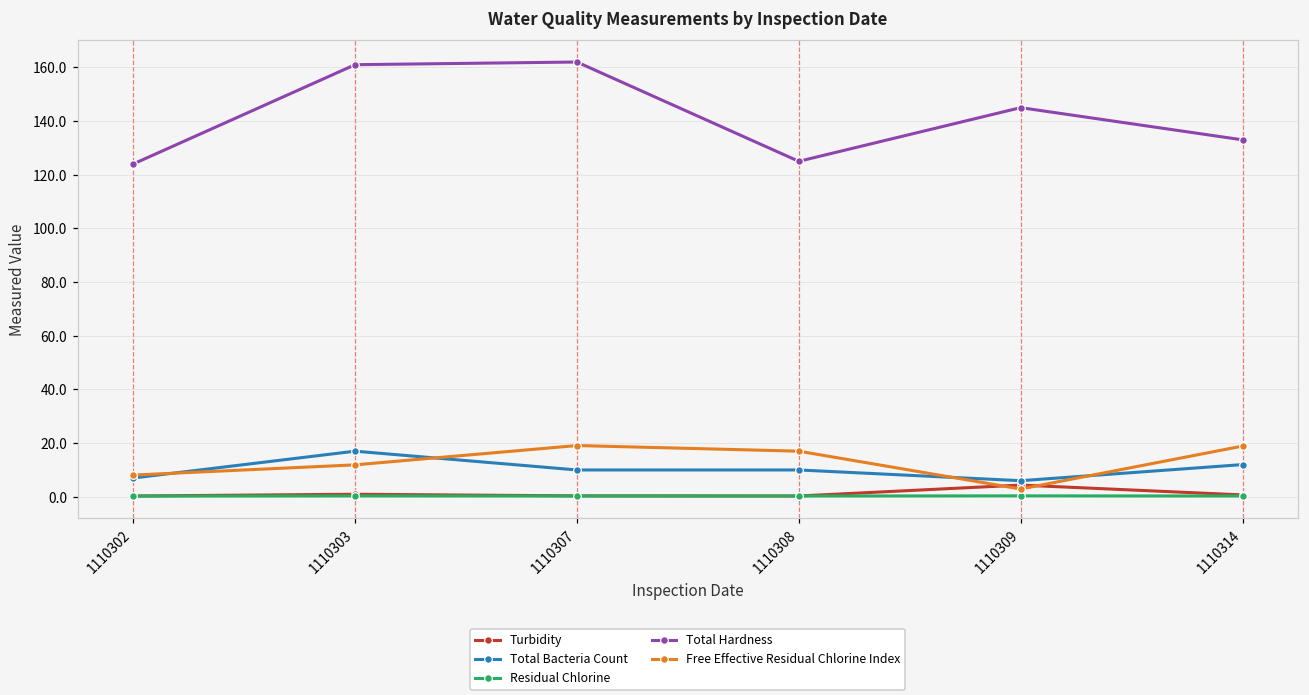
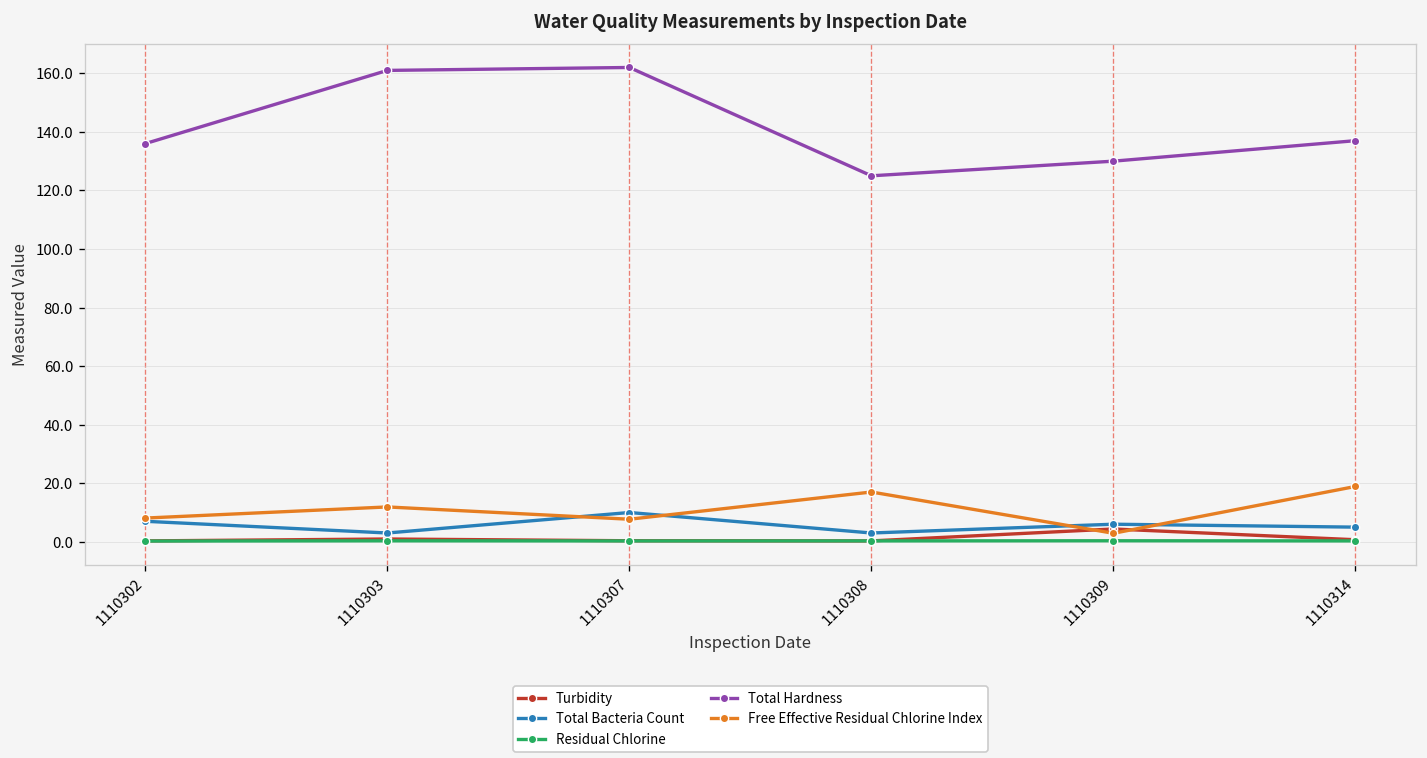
  {
    "Turbidity": {
      "1110309": 4
    },
    "Total Bacteria Count": {
      "1110302": 7,
-     "1110303": 17,
+     "1110303": 3,
      "1110307": 10,
-     "1110308": 10,
+     "1110308": 3,
      "1110309": 6,
-     "1110314": 12
+     "1110314": 5
    },
    "Residual Chlorine": {
      "1110309": 0
    },
    "Total Hardness": {
-     "1110302": 124,
+     "1110302": 136,
      "1110303": 161,
      "1110307": 162,
      "1110308": 125,
-     "1110309": 145,
-     "1110314": 133
+     "1110309": 130,
+     "1110314": 137
    },
    "Free Effective Residual Chlorine Index": {
      "1110302": 8,
      "1110303": 12,
-     "1110307": 19,
+     "1110307": 8,
      "1110308": 17,
      "1110309": 3,
      "1110314": 19
    }
  }
